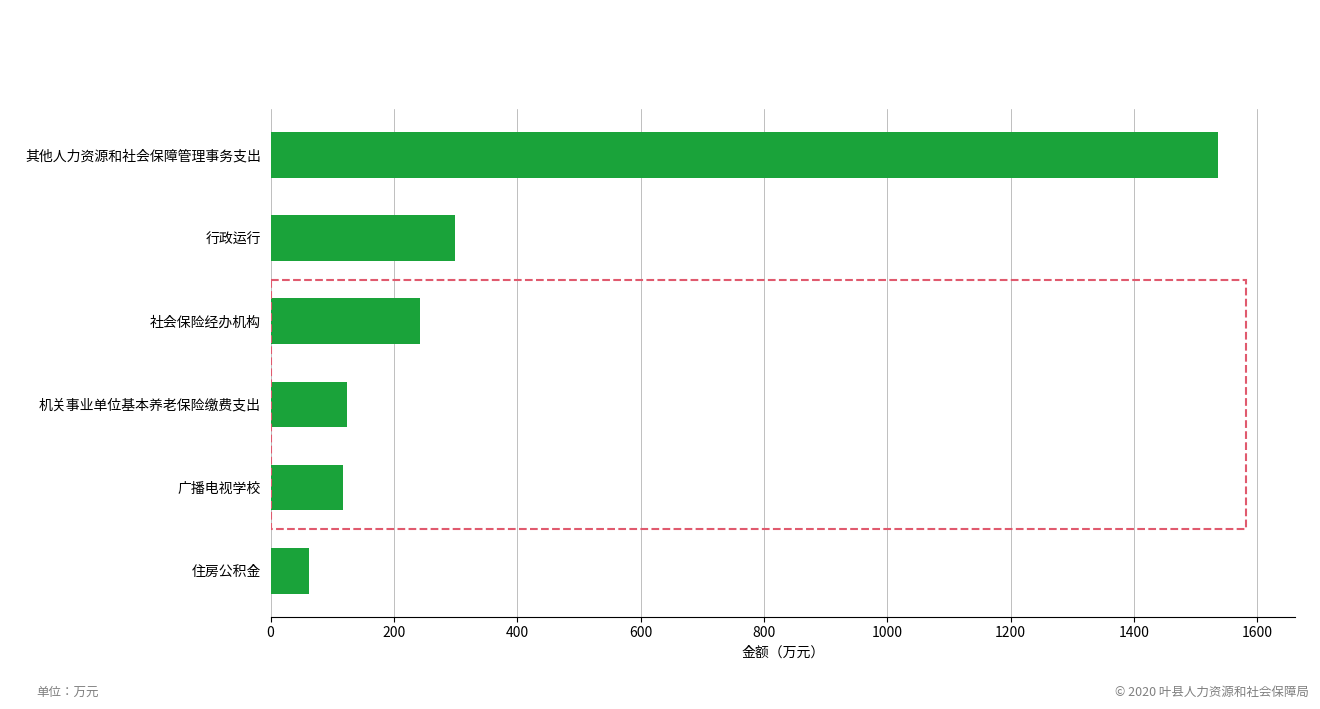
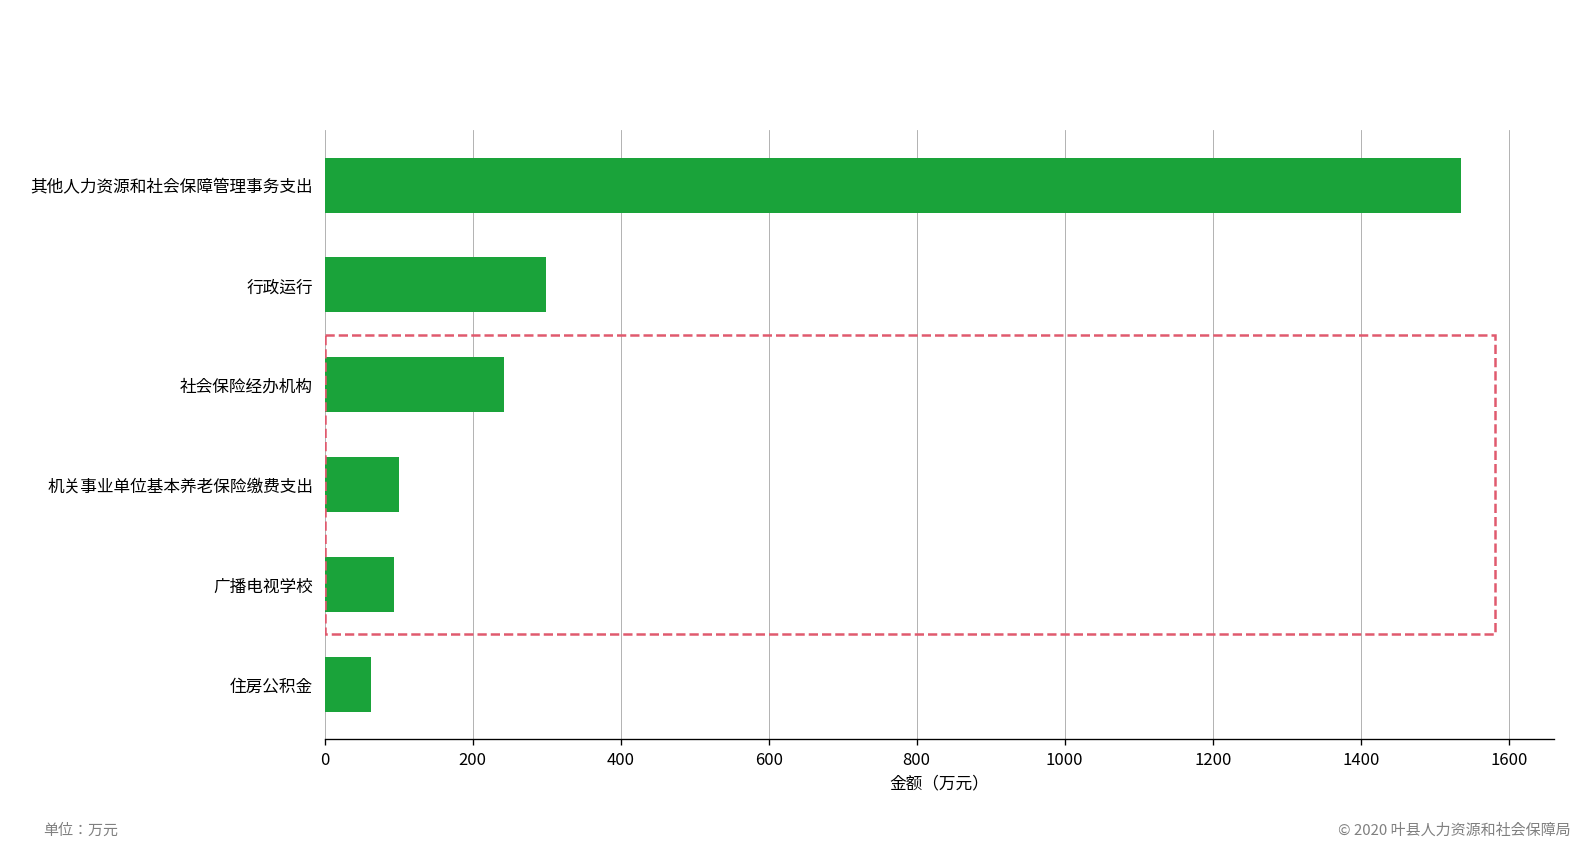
  {
    "其他人力资源和社会保障管理事务支出": 1540,
    "行政运行": 300,
    "社会保险经办机构": 240,
-   "机关事业单位基本养老保险缴费支出": 120,
-   "广播电视学校": 120,
+   "机关事业单位基本养老保险缴费支出": 100,
+   "广播电视学校": 90,
    "住房公积金": 60
  }
